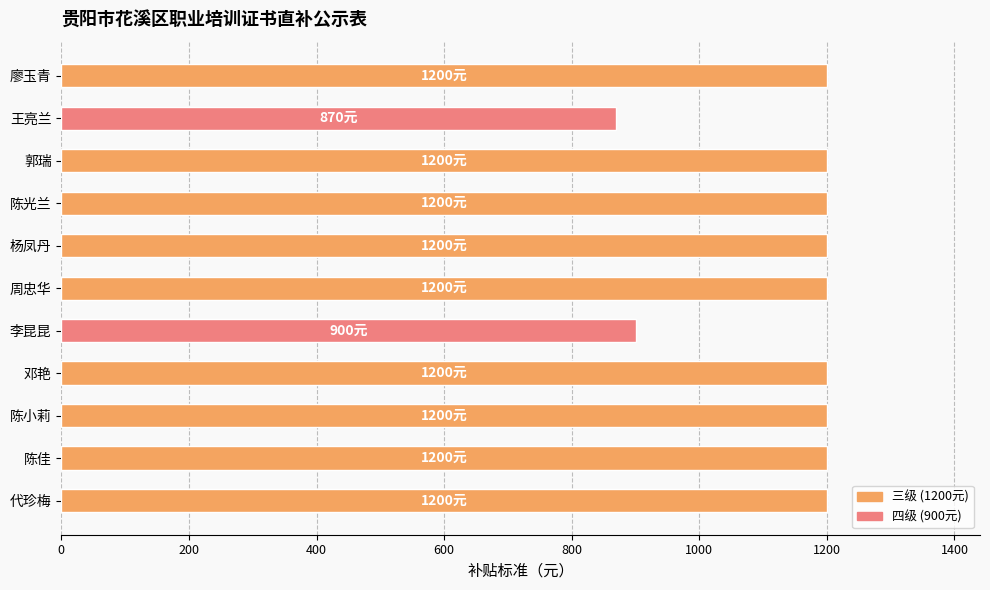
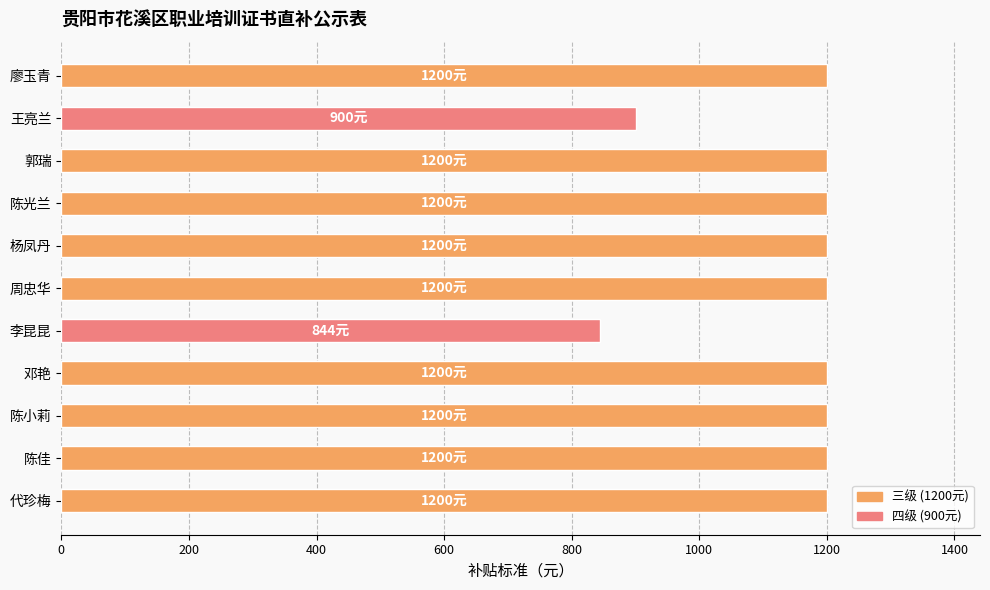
  {
    "廖玉青": "1200元",
-   "王亮兰": "870元",
+   "王亮兰": "900元",
    "郭瑞": "1200元",
    "陈光兰": "1200元",
    "杨凤丹": "1200元",
    "周忠华": "1200元",
-   "李昆昆": "900元",
+   "李昆昆": "844元",
    "邓艳": "1200元",
    "陈小莉": "1200元",
    "陈佳": "1200元",
    "代珍梅": "1200元"
  }
